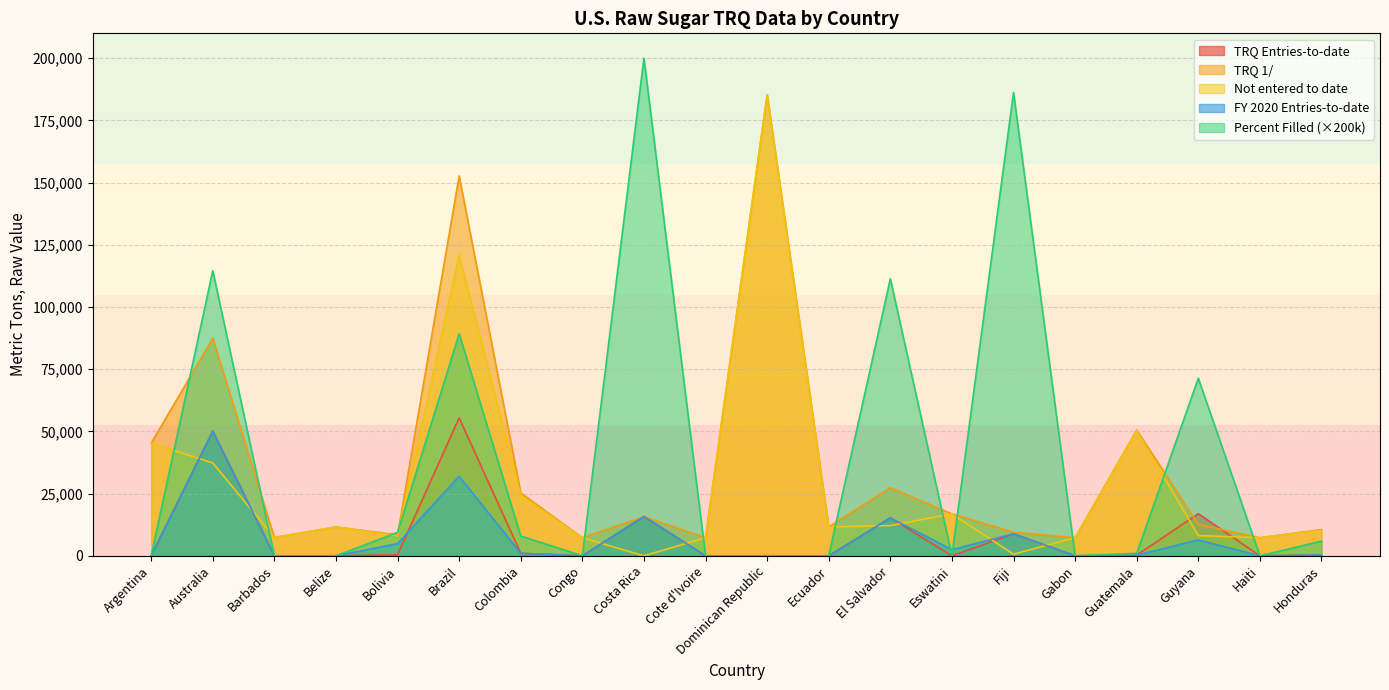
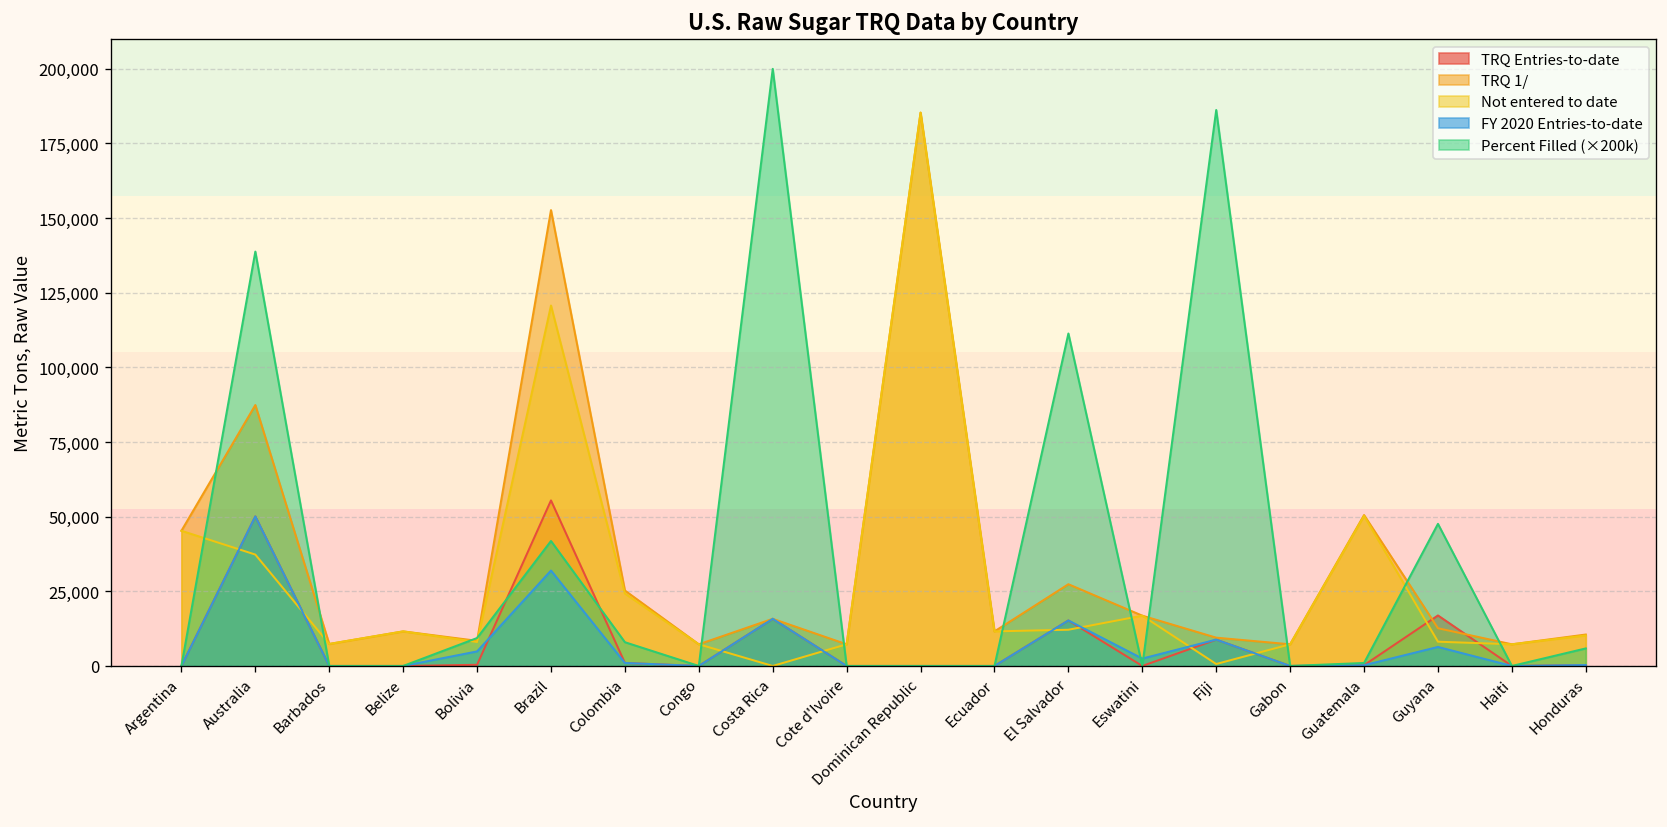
  {
    "TRQ Entries-to-date": {
      "Bolivia": "0",
      "Brazil": "55,000",
      "Guyana": "17,000"
    },
    "FY 2020 Entries-to-date": {
      "Bolivia": "5,000",
      "Brazil": "32,000",
      "Eswatini": "2,000",
      "Guyana": "6,000"
    },
    "Percent Filled (×200k)": {
-     "Australia": "115,000",
-     "Brazil": "89,000",
+     "Australia": "139,000",
+     "Brazil": "42,000",
      "Colombia": "8,000",
      "Costa Rica": "200,000",
      "El Salvador": "111,000",
      "Fiji": "186,000",
-     "Guyana": "71,000",
+     "Guyana": "48,000",
      "Honduras": "6,000"
    }
  }
